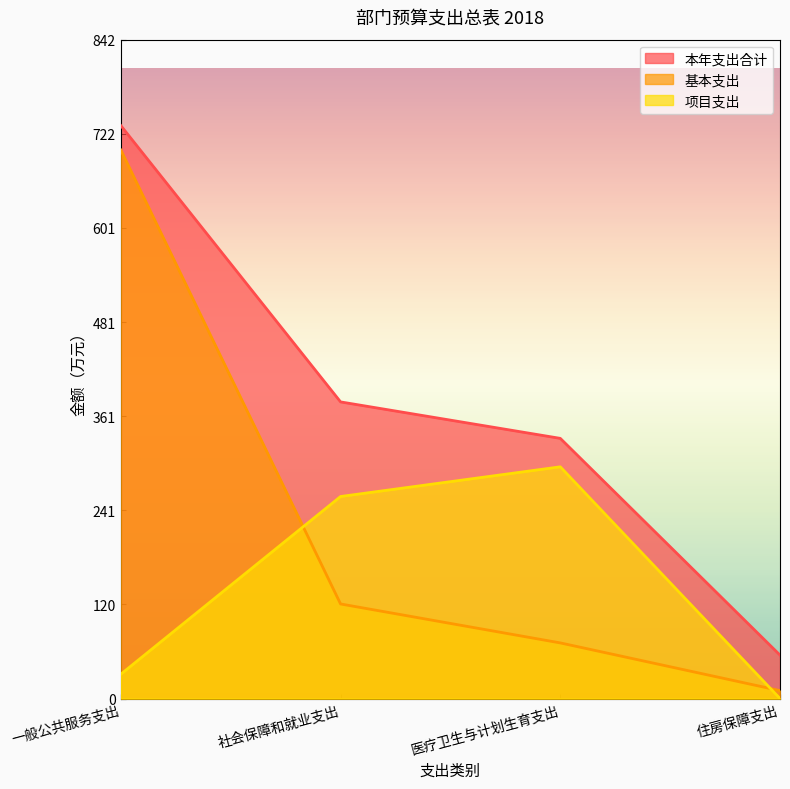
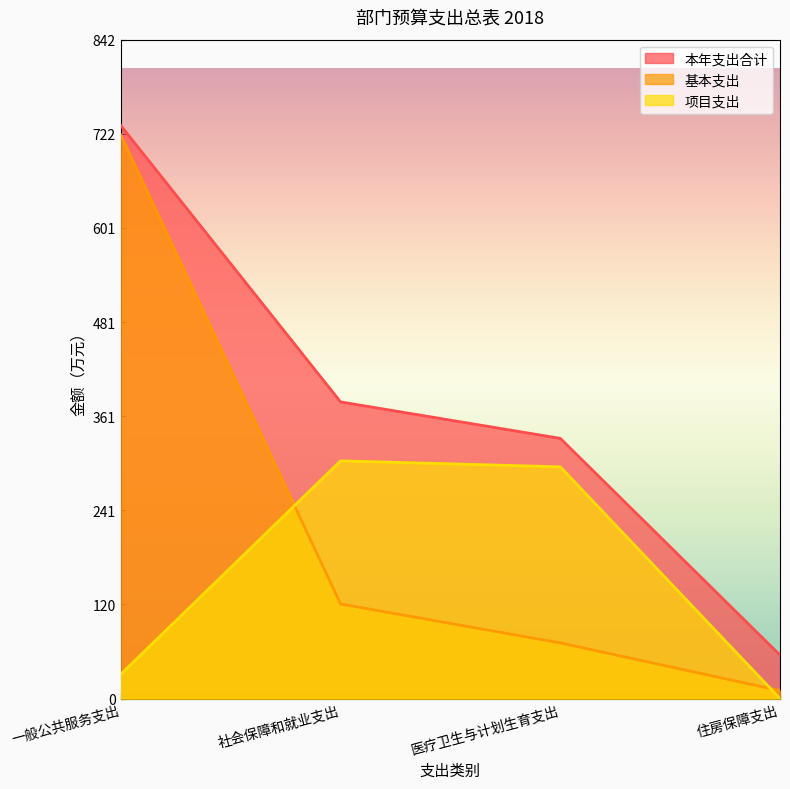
  {
    "本年支出合计": {
      "一般公共服务支出": 730,
      "社会保障和就业支出": 380,
      "医疗卫生与计划生育支出": 330,
      "住房保障支出": 60
    },
    "基本支出": {
-     "一般公共服务支出": 700,
+     "一般公共服务支出": 720,
      "社会保障和就业支出": 120,
      "医疗卫生与计划生育支出": 70,
      "住房保障支出": 10
    },
    "项目支出": {
      "一般公共服务支出": 30,
-     "社会保障和就业支出": 260,
+     "社会保障和就业支出": 300,
      "医疗卫生与计划生育支出": 300,
      "住房保障支出": 0
    }
  }
